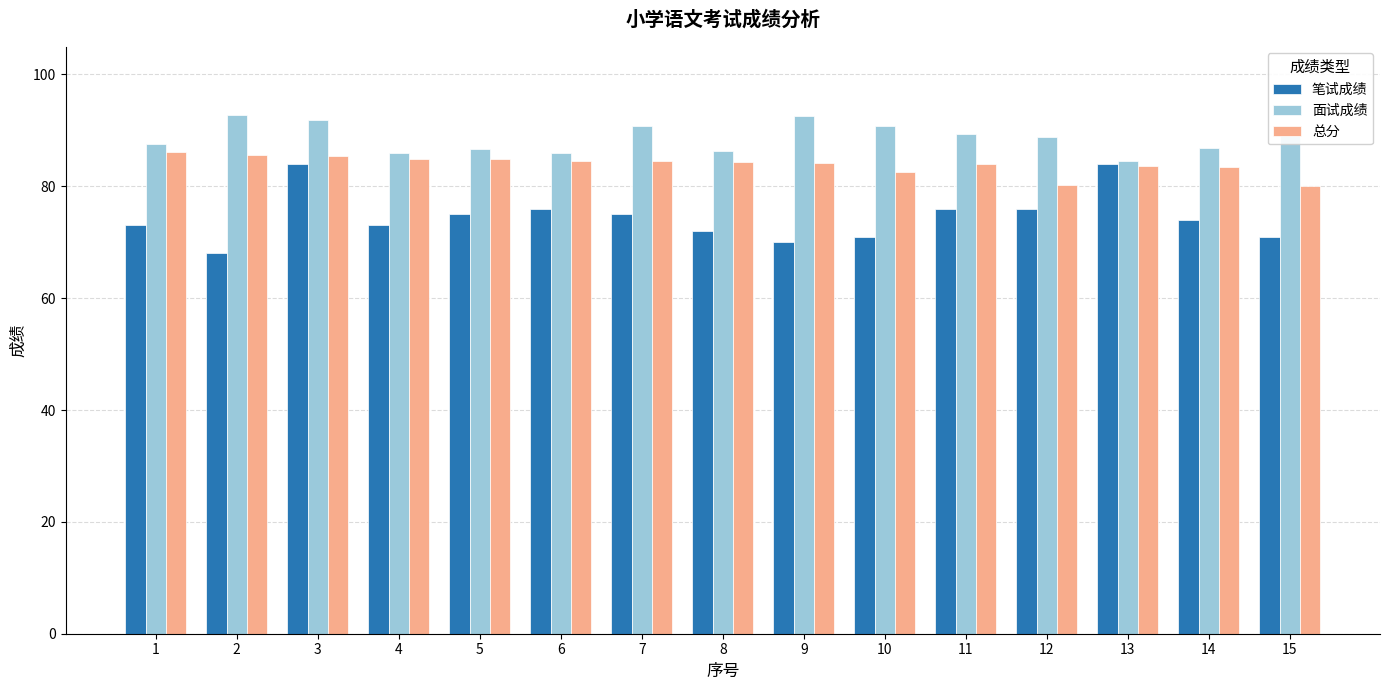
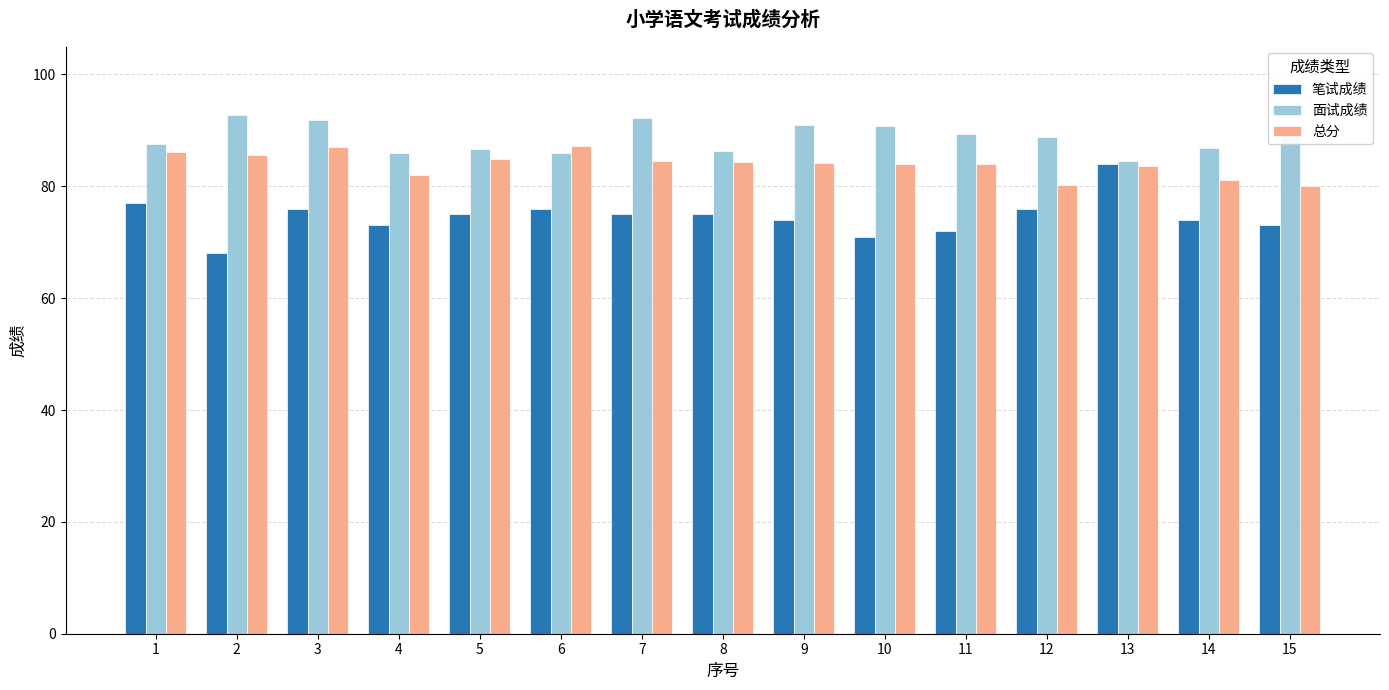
  {
    "笔试成绩": {
-     "1": 73,
+     "1": 77,
      "2": 68,
-     "3": 84,
+     "3": 76,
      "4": 73,
      "5": 75,
      "6": 76,
      "7": 75,
-     "8": 72,
-     "9": 70,
+     "8": 75,
+     "9": 74,
      "10": 71,
-     "11": 76,
+     "11": 72,
      "12": 76,
      "13": 84,
      "14": 74,
-     "15": 71
+     "15": 73
    },
    "面试成绩": {
      "1": 88,
      "2": 93,
      "3": 92,
      "4": 86,
      "5": 87,
      "6": 86,
-     "7": 91,
+     "7": 92,
      "8": 86,
-     "9": 93,
+     "9": 91,
      "10": 91,
      "11": 89,
      "12": 89,
      "13": 85,
      "14": 87
    },
    "总分": {
      "1": 86,
      "2": 86,
-     "3": 85,
-     "4": 85,
+     "3": 87,
+     "4": 82,
      "5": 85,
-     "6": 85,
+     "6": 87,
      "7": 84,
      "8": 84,
      "9": 84,
-     "10": 83,
+     "10": 84,
      "11": 84,
      "12": 80,
      "13": 84,
-     "14": 83,
+     "14": 81,
      "15": 80
    }
  }
